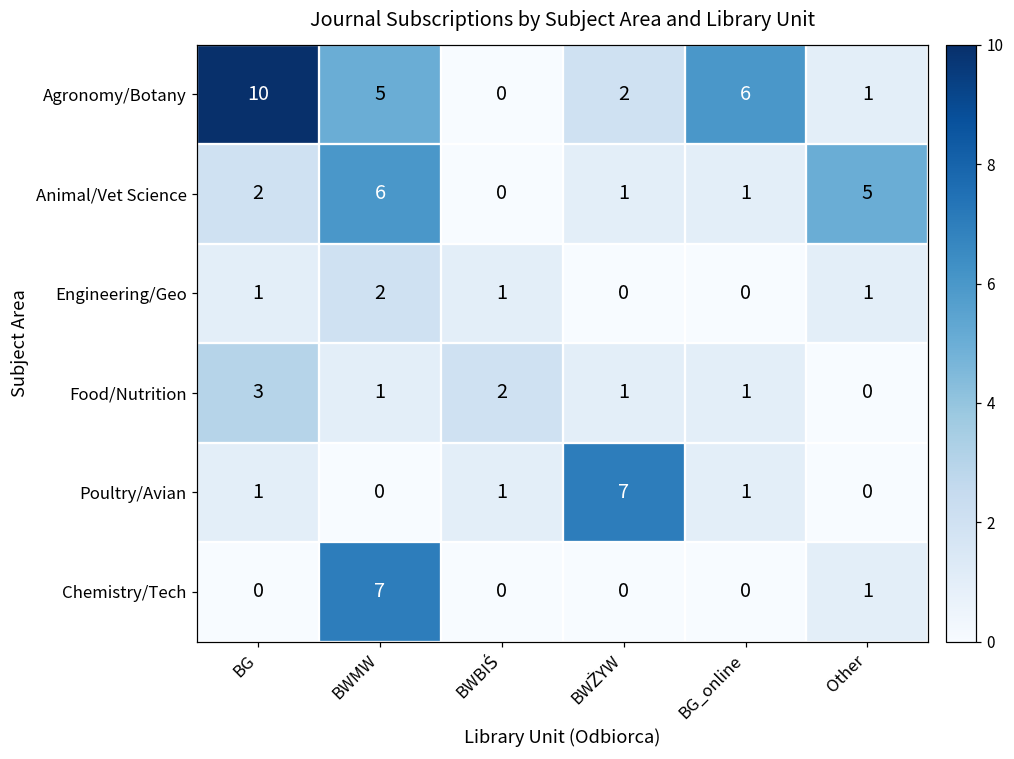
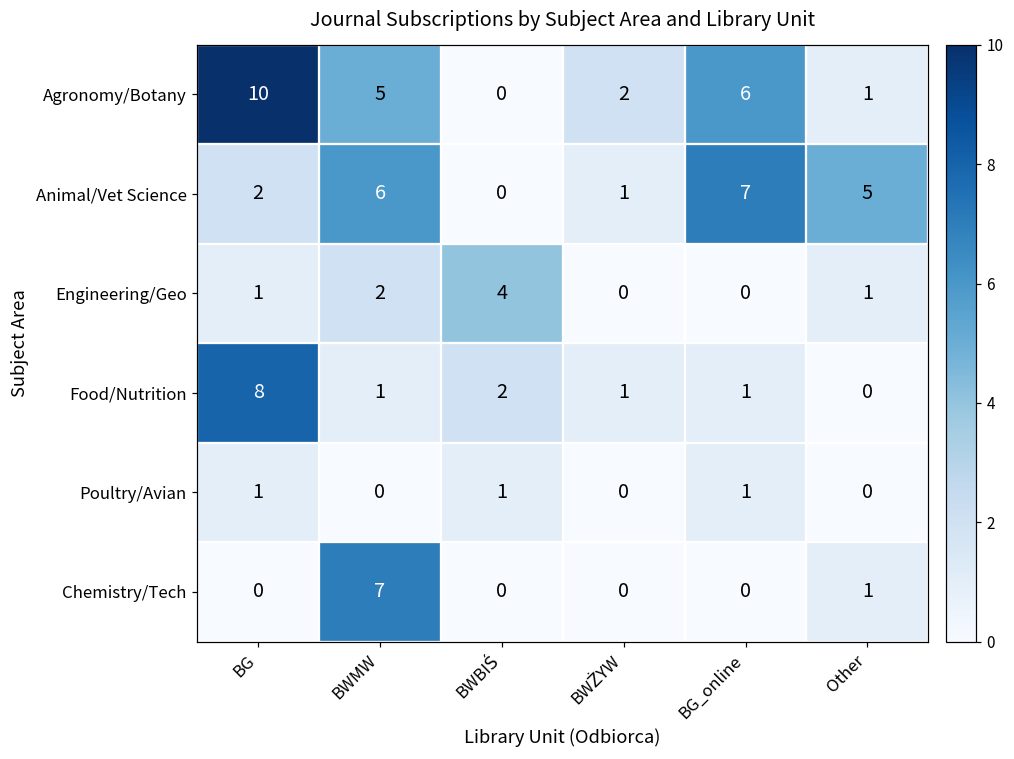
  {
    "Agronomy/Botany": {
      "BG": 10,
      "BWMW": 5,
      "BWBIŚ": 0,
      "BWŻYW": 2,
      "BG_online": 6,
      "Other": 1
    },
    "Animal/Vet Science": {
      "BG": 2,
      "BWMW": 6,
      "BWBIŚ": 0,
      "BWŻYW": 1,
-     "BG_online": 1,
+     "BG_online": 7,
      "Other": 5
    },
    "Engineering/Geo": {
      "BG": 1,
      "BWMW": 2,
-     "BWBIŚ": 1,
+     "BWBIŚ": 4,
      "BWŻYW": 0,
      "BG_online": 0,
      "Other": 1
    },
    "Food/Nutrition": {
-     "BG": 3,
+     "BG": 8,
      "BWMW": 1,
      "BWBIŚ": 2,
      "BWŻYW": 1,
      "BG_online": 1,
      "Other": 0
    },
    "Poultry/Avian": {
      "BG": 1,
      "BWMW": 0,
      "BWBIŚ": 1,
-     "BWŻYW": 7,
+     "BWŻYW": 0,
      "BG_online": 1,
      "Other": 0
    },
    "Chemistry/Tech": {
      "BG": 0,
      "BWMW": 7,
      "BWBIŚ": 0,
      "BWŻYW": 0,
      "BG_online": 0,
      "Other": 1
    }
  }
